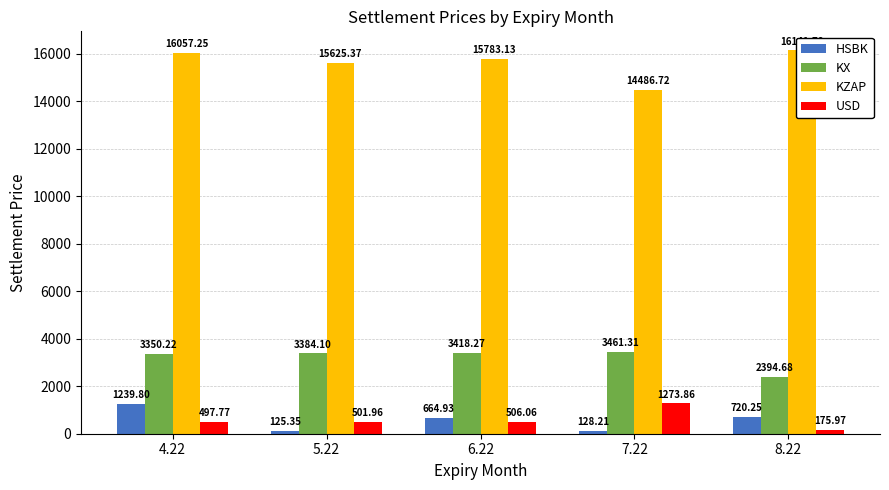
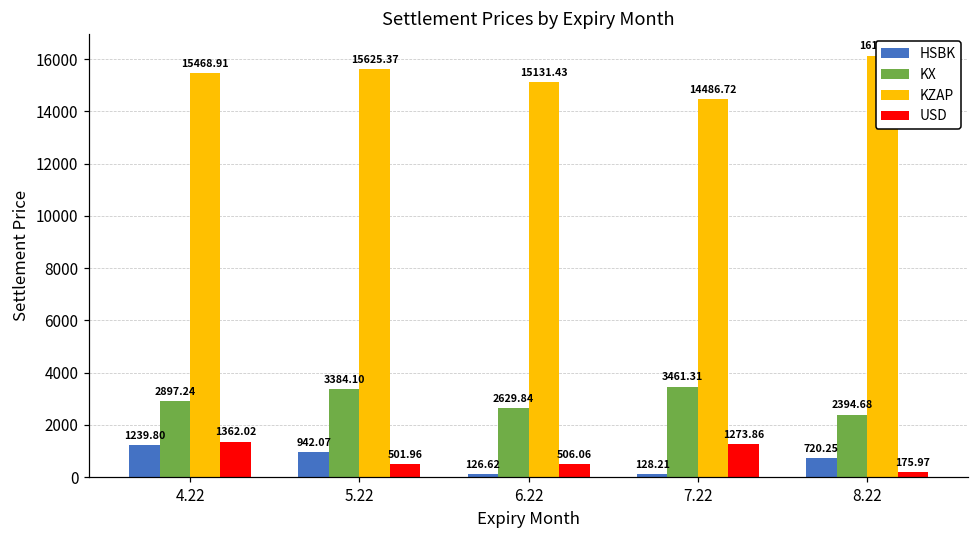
  {
    "HSBK": {
      "4.22": 1239.80,
-     "5.22": 125.35,
-     "6.22": 664.93,
+     "5.22": 942.07,
+     "6.22": 126.62,
      "7.22": 128.21,
      "8.22": 720.25
    },
    "KX": {
-     "4.22": 3350.22,
+     "4.22": 2897.24,
      "5.22": 3384.10,
-     "6.22": 3418.27,
+     "6.22": 2629.84,
      "7.22": 3461.31,
      "8.22": 2394.68
    },
    "KZAP": {
-     "4.22": 16057.25,
+     "4.22": 15468.91,
      "5.22": 15625.37,
-     "6.22": 15783.13,
+     "6.22": 15131.43,
      "7.22": 14486.72
    },
    "USD": {
-     "4.22": 497.77,
+     "4.22": 1362.02,
      "5.22": 501.96,
      "6.22": 506.06,
      "7.22": 1273.86,
      "8.22": 175.97
    }
  }
